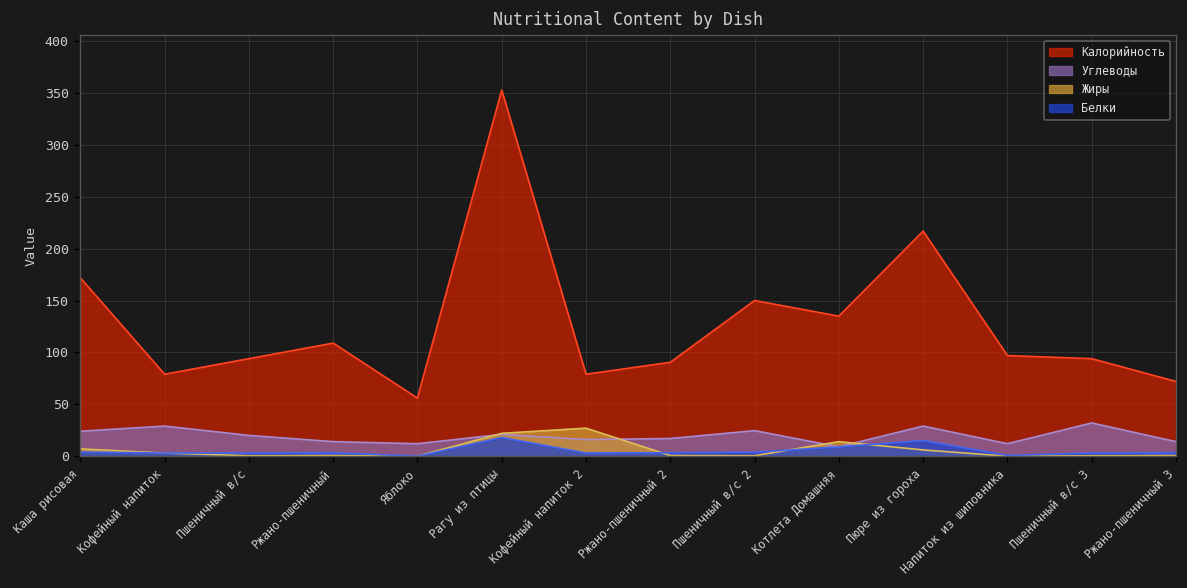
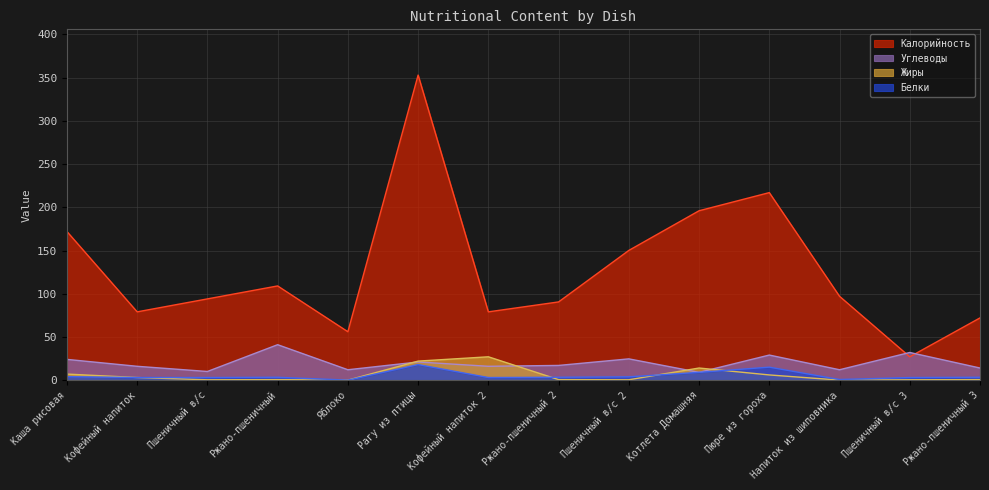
  {
    "Калорийность": {
      "Каша рисовая": 170,
      "Кофейный напиток": 80,
      "Пшеничный в/с": 90,
      "Ржано-пшеничный": 110,
      "Яблоко": 60,
      "Рагу из птицы": 350,
      "Кофейный напиток 2": 80,
      "Ржано-пшеничный 2": 90,
      "Пшеничный в/с 2": 150,
-     "Котлета Домашняя": 140,
+     "Котлета Домашняя": 200,
      "Пюре из гороха": 220,
      "Напиток из шиповника": 100,
-     "Пшеничный в/с 3": 90,
+     "Пшеничный в/с 3": 30,
      "Ржано-пшеничный 3": 70
    },
    "Углеводы": {
      "Каша рисовая": 20,
-     "Кофейный напиток": 30,
-     "Пшеничный в/с": 20,
-     "Ржано-пшеничный": 10,
+     "Кофейный напиток": 20,
+     "Пшеничный в/с": 10,
+     "Ржано-пшеничный": 40,
      "Яблоко": 10,
      "Кофейный напиток 2": 20,
      "Ржано-пшеничный 2": 20,
      "Пшеничный в/с 2": 20,
      "Пюре из гороха": 30,
      "Напиток из шиповника": 10,
      "Пшеничный в/с 3": 30,
      "Ржано-пшеничный 3": 10
    },
    "Жиры": {
      "Каша рисовая": 10,
      "Кофейный напиток 2": 30,
      "Пшеничный в/с 2": 0,
      "Котлета Домашняя": 10,
      "Пюре из гороха": 10
    },
    "Белки": {
      "Каша рисовая": 0,
      "Рагу из птицы": 20,
      "Кофейный напиток 2": 0,
      "Пшеничный в/с 2": 0,
      "Пюре из гороха": 20
    }
  }
